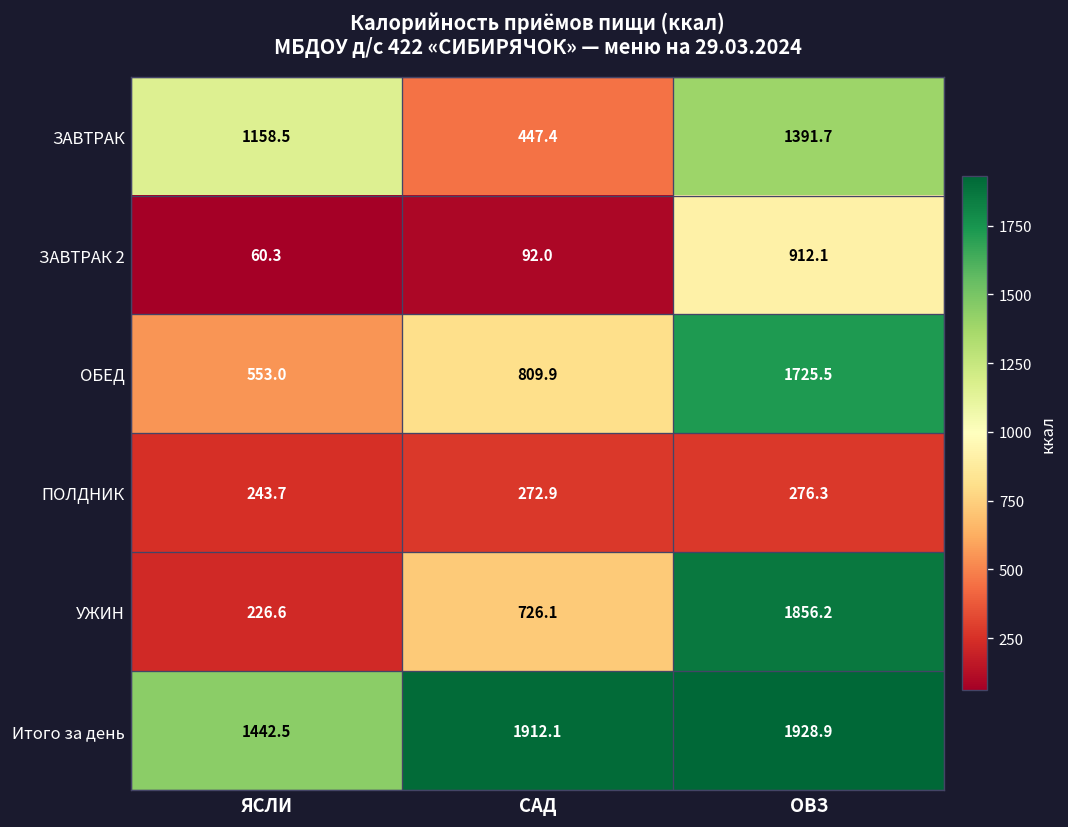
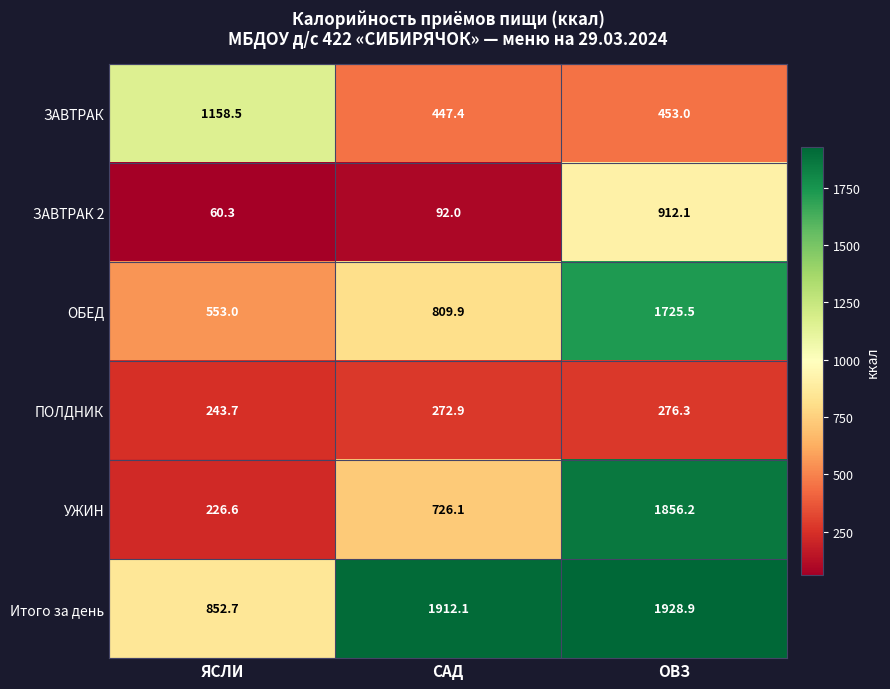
  {
    "ЗАВТРАК": {
      "ЯСЛИ": 1158.5,
      "САД": 447.4,
-     "ОВЗ": 1391.7
+     "ОВЗ": 453.0
    },
    "ЗАВТРАК 2": {
      "ЯСЛИ": 60.3,
      "САД": 92.0,
      "ОВЗ": 912.1
    },
    "ОБЕД": {
      "ЯСЛИ": 553.0,
      "САД": 809.9,
      "ОВЗ": 1725.5
    },
    "ПОЛДНИК": {
      "ЯСЛИ": 243.7,
      "САД": 272.9,
      "ОВЗ": 276.3
    },
    "УЖИН": {
      "ЯСЛИ": 226.6,
      "САД": 726.1,
      "ОВЗ": 1856.2
    },
    "Итого за день": {
-     "ЯСЛИ": 1442.5,
+     "ЯСЛИ": 852.7,
      "САД": 1912.1,
      "ОВЗ": 1928.9
    }
  }
